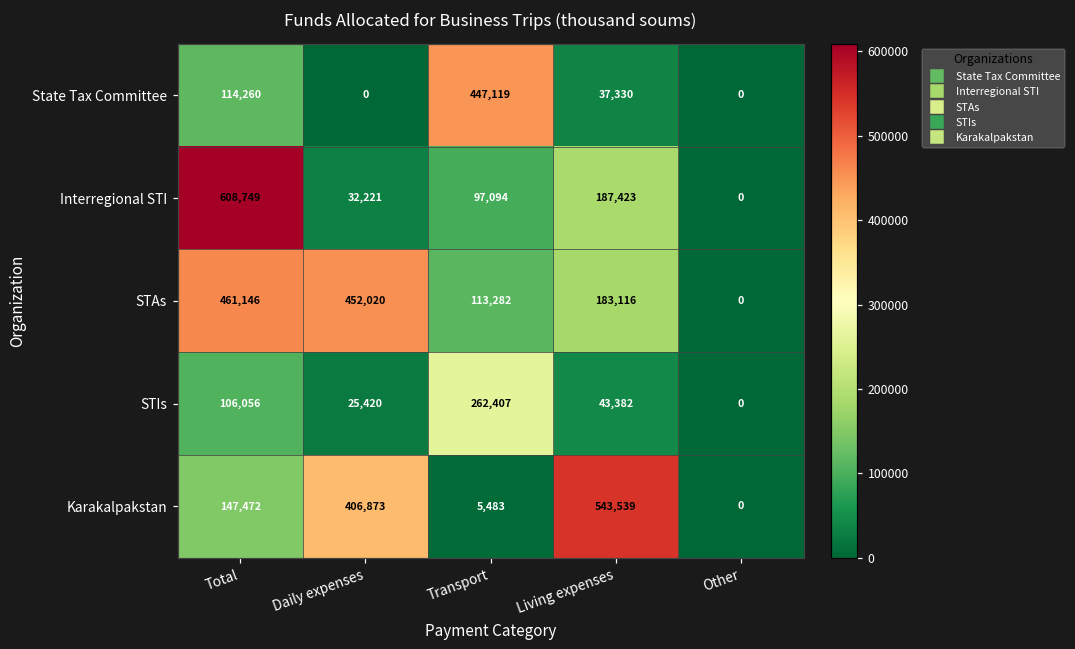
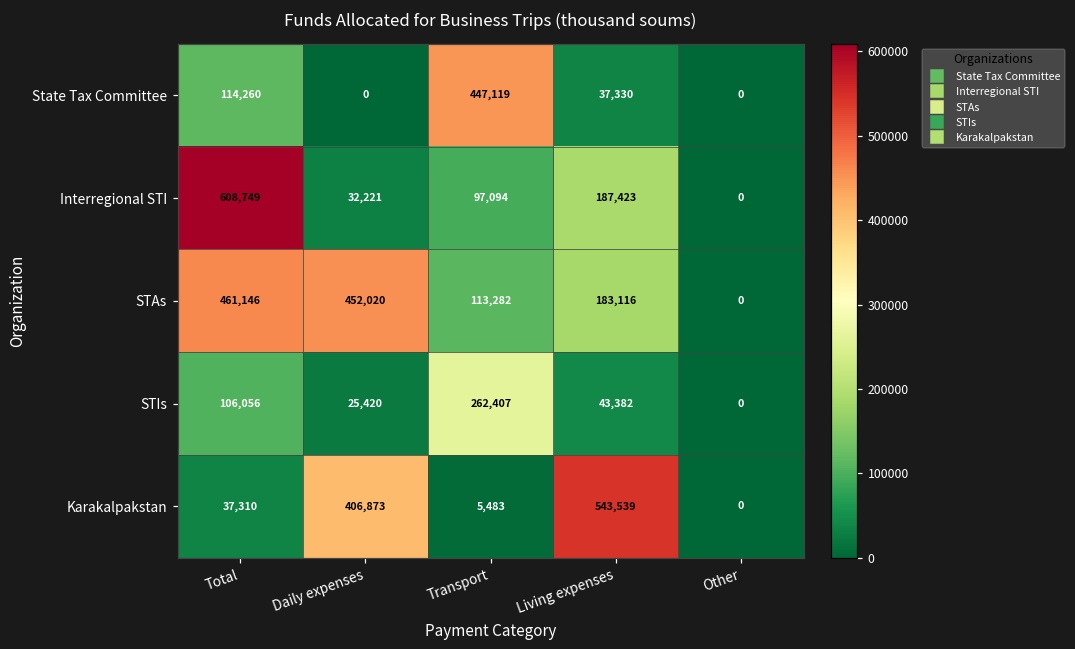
  {
    "State Tax Committee": {
      "Total": "114,260",
      "Daily expenses": "0",
      "Transport": "447,119",
      "Living expenses": "37,330",
      "Other": "0"
    },
    "Interregional STI": {
      "Total": "608,749",
      "Daily expenses": "32,221",
      "Transport": "97,094",
      "Living expenses": "187,423",
      "Other": "0"
    },
    "STAs": {
      "Total": "461,146",
      "Daily expenses": "452,020",
      "Transport": "113,282",
      "Living expenses": "183,116",
      "Other": "0"
    },
    "STIs": {
      "Total": "106,056",
      "Daily expenses": "25,420",
      "Transport": "262,407",
      "Living expenses": "43,382",
      "Other": "0"
    },
    "Karakalpakstan": {
-     "Total": "147,472",
+     "Total": "37,310",
      "Daily expenses": "406,873",
      "Transport": "5,483",
      "Living expenses": "543,539",
      "Other": "0"
    }
  }
